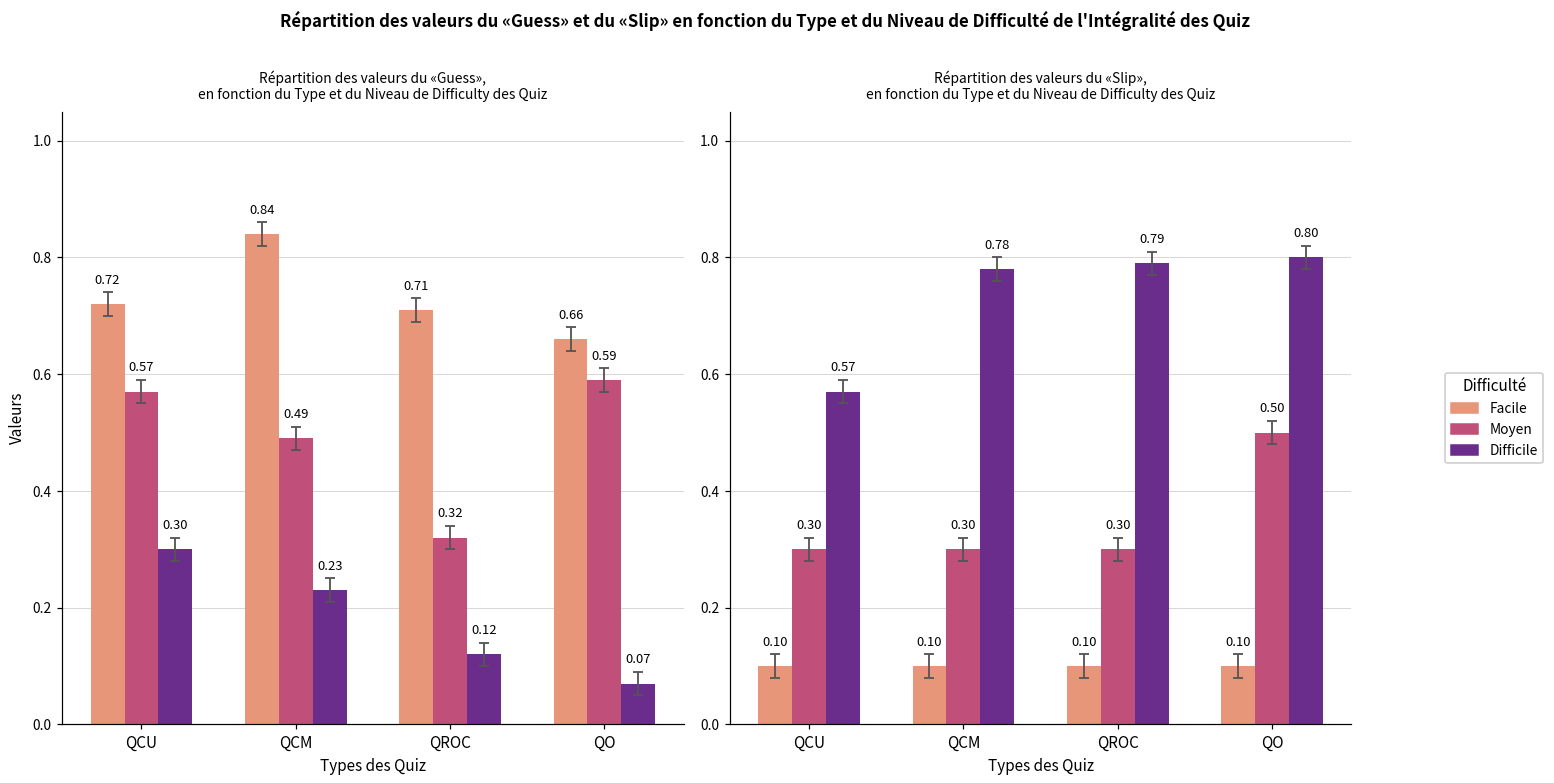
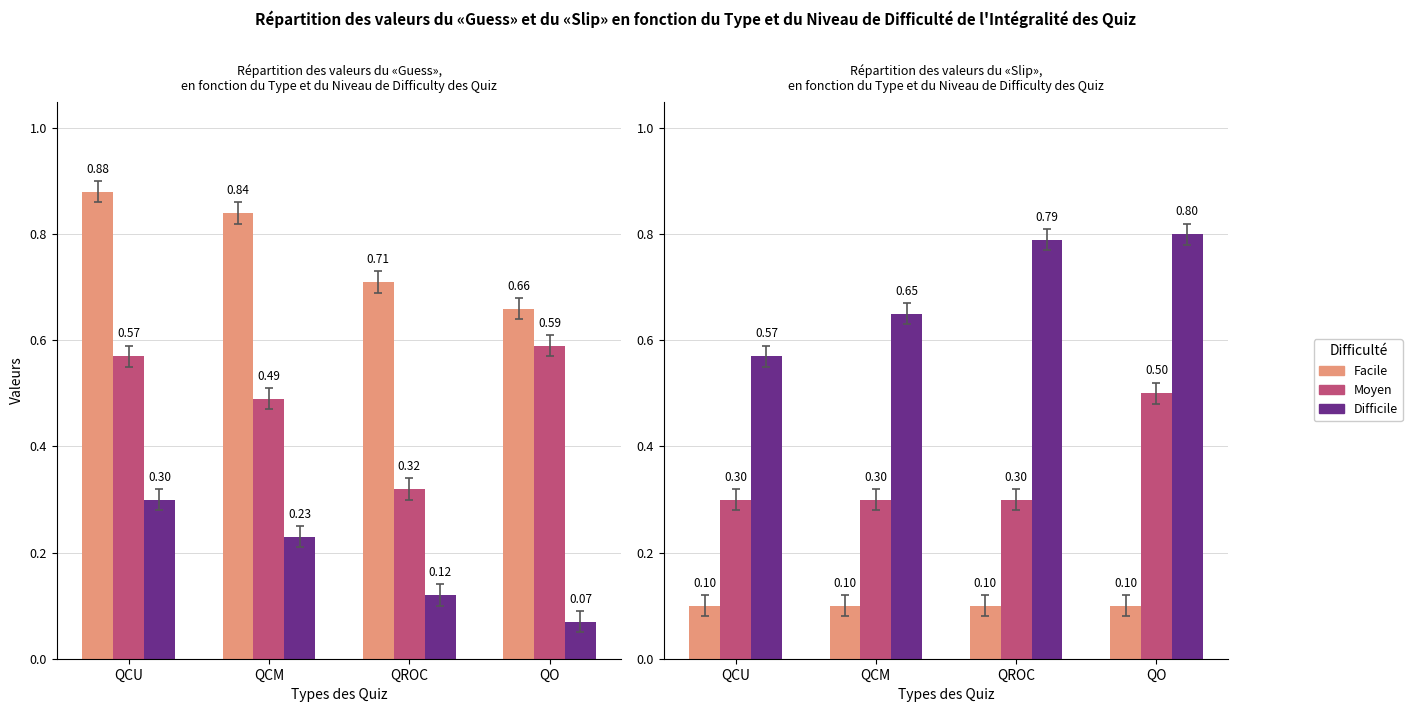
  {
    "Répartition des valeurs du «Guess», en fonction du Type et du Niveau de Difficulty des Quiz": {
      "Facile": {
-       "QCU": 0.72,
+       "QCU": 0.88,
        "QCM": 0.84,
        "QROC": 0.71,
        "QO": 0.66
      },
      "Moyen": {
        "QCU": 0.57,
        "QCM": 0.49,
        "QROC": 0.32,
        "QO": 0.59
      },
      "Difficile": {
        "QCU": 0.30,
        "QCM": 0.23,
        "QROC": 0.12,
        "QO": 0.07
      }
    },
    "Répartition des valeurs du «Slip», en fonction du Type et du Niveau de Difficulty des Quiz": {
      "Facile": {
        "QCU": 0.10,
        "QCM": 0.10,
        "QROC": 0.10,
        "QO": 0.10
      },
      "Moyen": {
        "QCU": 0.30,
        "QCM": 0.30,
        "QROC": 0.30,
        "QO": 0.50
      },
      "Difficile": {
        "QCU": 0.57,
-       "QCM": 0.78,
+       "QCM": 0.65,
        "QROC": 0.79,
        "QO": 0.80
      }
    }
  }
